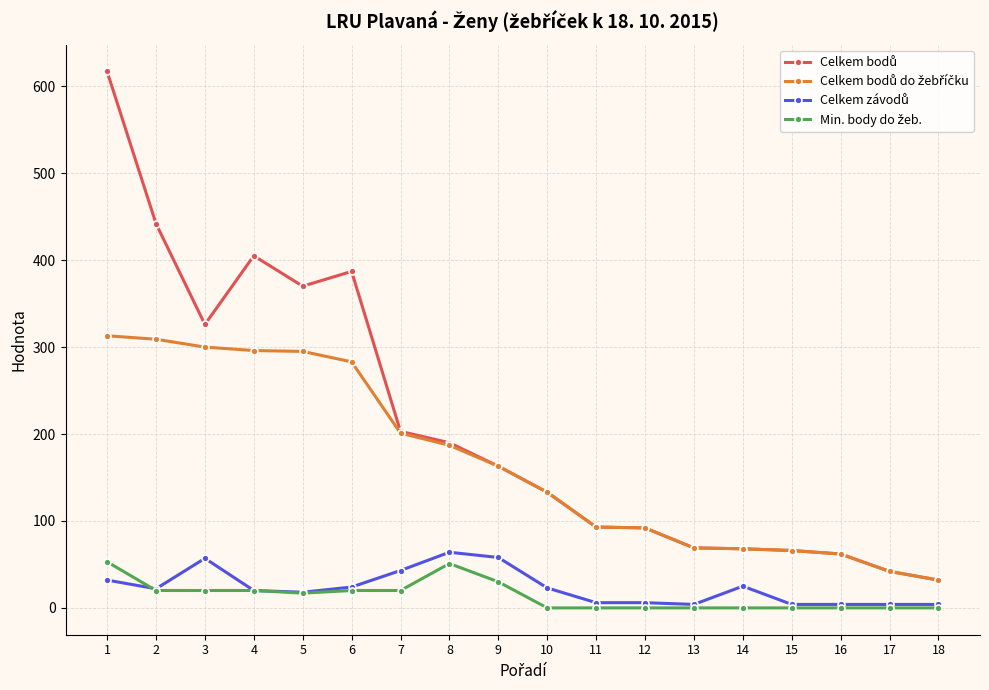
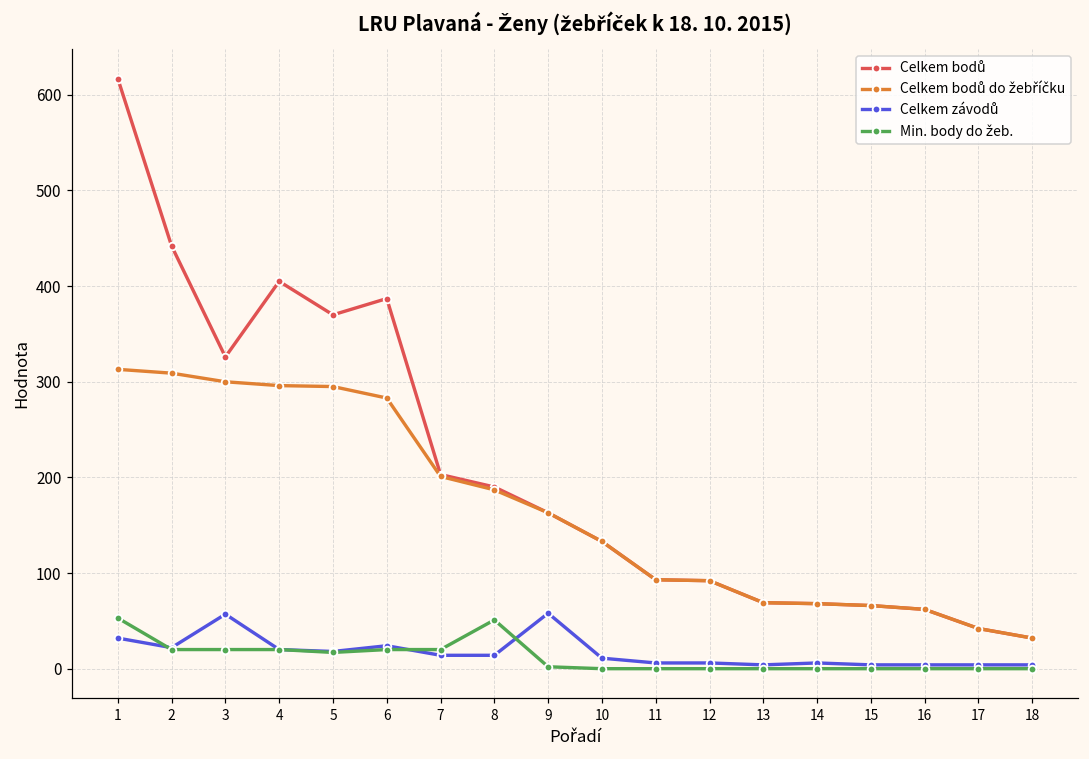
  {
    "Celkem závodů": {
      "1": 30,
      "3": 60,
      "6": 20,
-     "7": 40,
-     "8": 60,
+     "7": 10,
+     "8": 10,
      "9": 60,
-     "10": 20,
+     "10": 10,
      "11": 10,
      "12": 10,
      "13": 0,
-     "14": 30,
+     "14": 10,
      "15": 0,
      "16": 0,
      "17": 0,
      "18": 0
    },
    "Min. body do žeb.": {
      "1": 50,
      "3": 20,
      "6": 20,
      "7": 20,
      "8": 50,
-     "9": 30,
+     "9": 0,
      "10": 0,
      "11": 0,
      "12": 0,
      "13": 0,
      "14": 0,
      "15": 0,
      "16": 0,
      "17": 0,
      "18": 0
    }
  }
